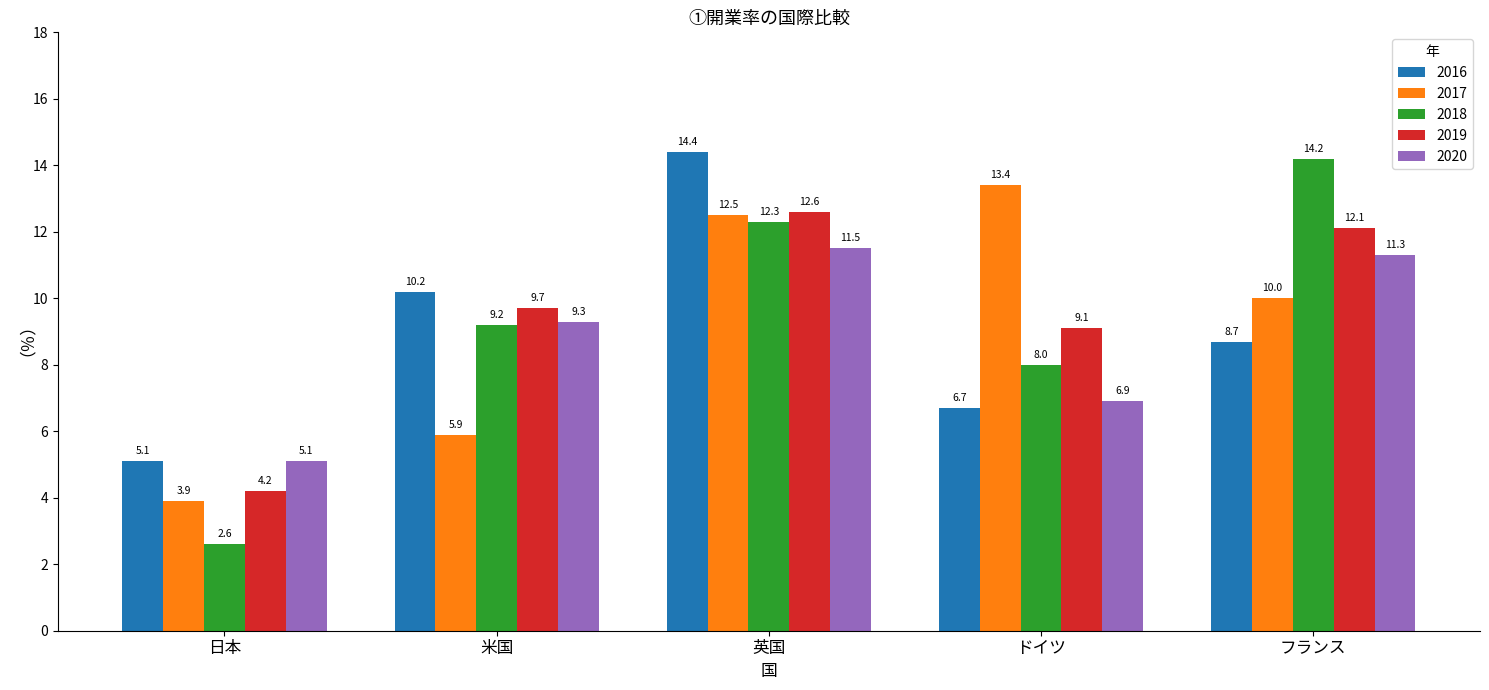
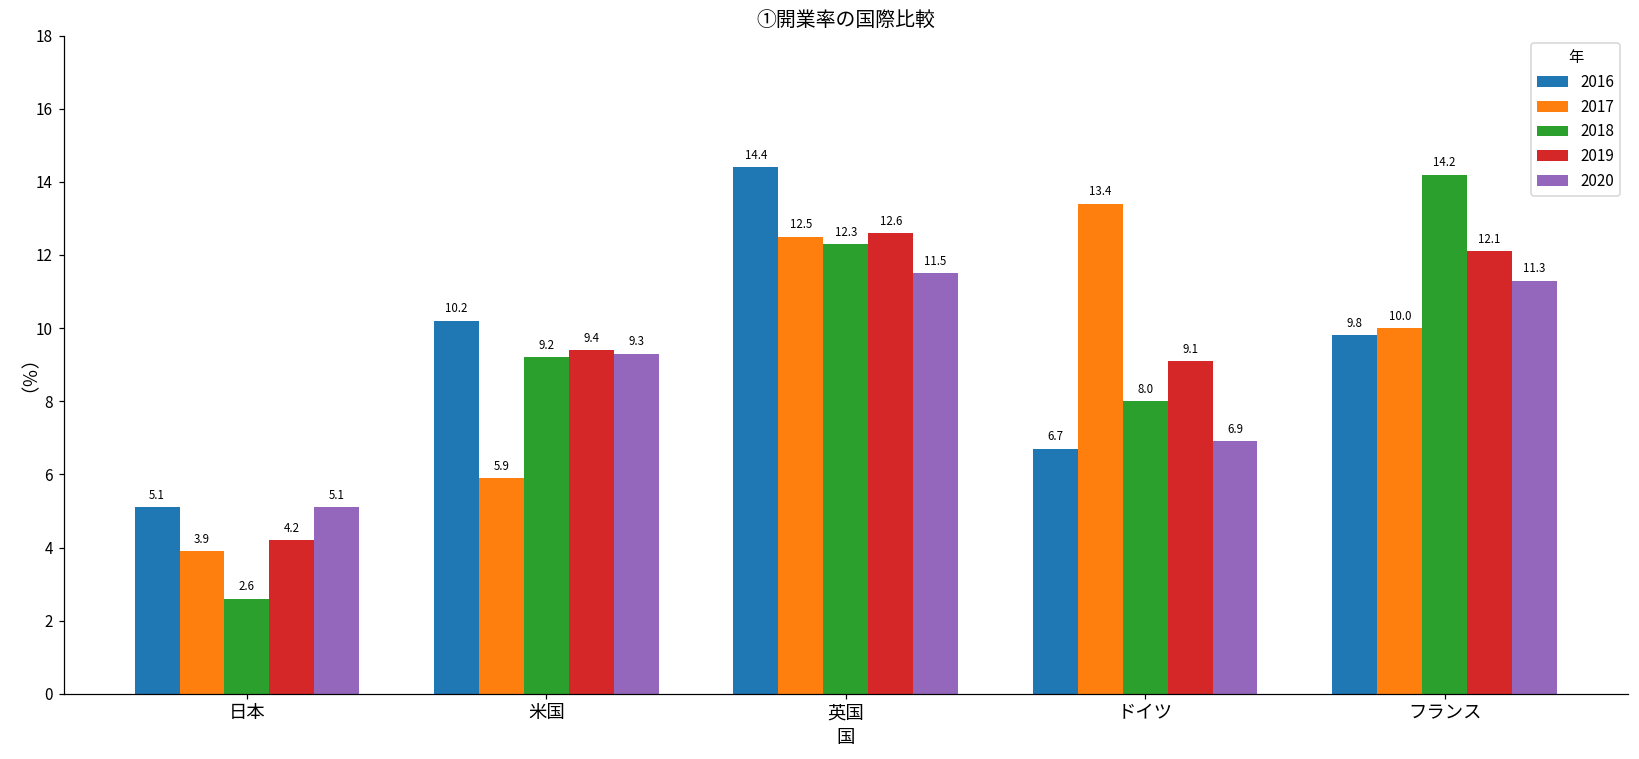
  {
    "2016": {
      "日本": 5.1,
      "米国": 10.2,
      "英国": 14.4,
      "ドイツ": 6.7,
-     "フランス": 8.7
+     "フランス": 9.8
    },
    "2017": {
      "日本": 3.9,
      "米国": 5.9,
      "英国": 12.5,
      "ドイツ": 13.4,
      "フランス": 10.0
    },
    "2018": {
      "日本": 2.6,
      "米国": 9.2,
      "英国": 12.3,
      "ドイツ": 8.0,
      "フランス": 14.2
    },
    "2019": {
      "日本": 4.2,
-     "米国": 9.7,
+     "米国": 9.4,
      "英国": 12.6,
      "ドイツ": 9.1,
      "フランス": 12.1
    },
    "2020": {
      "日本": 5.1,
      "米国": 9.3,
      "英国": 11.5,
      "ドイツ": 6.9,
      "フランス": 11.3
    }
  }
